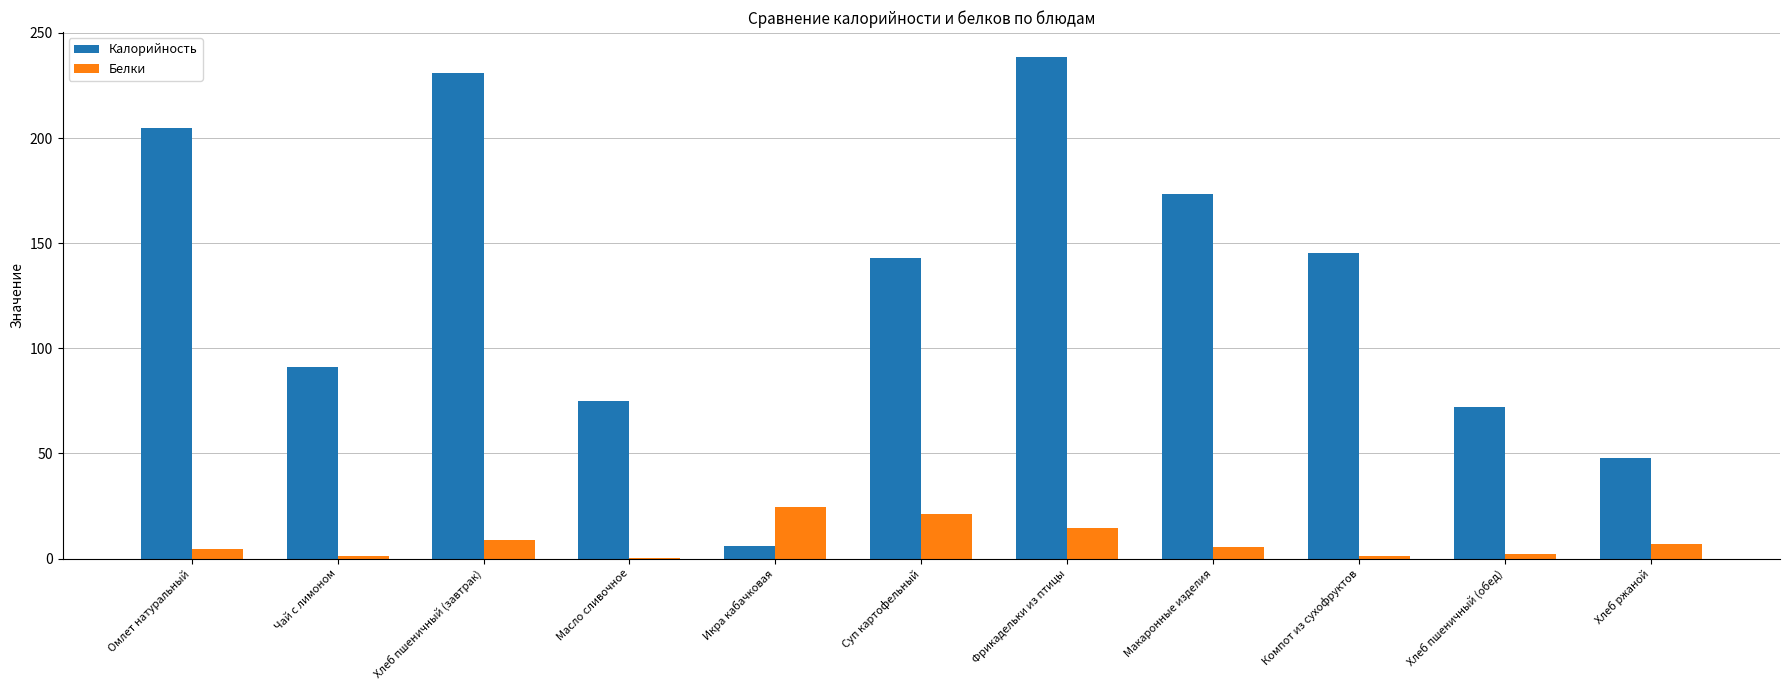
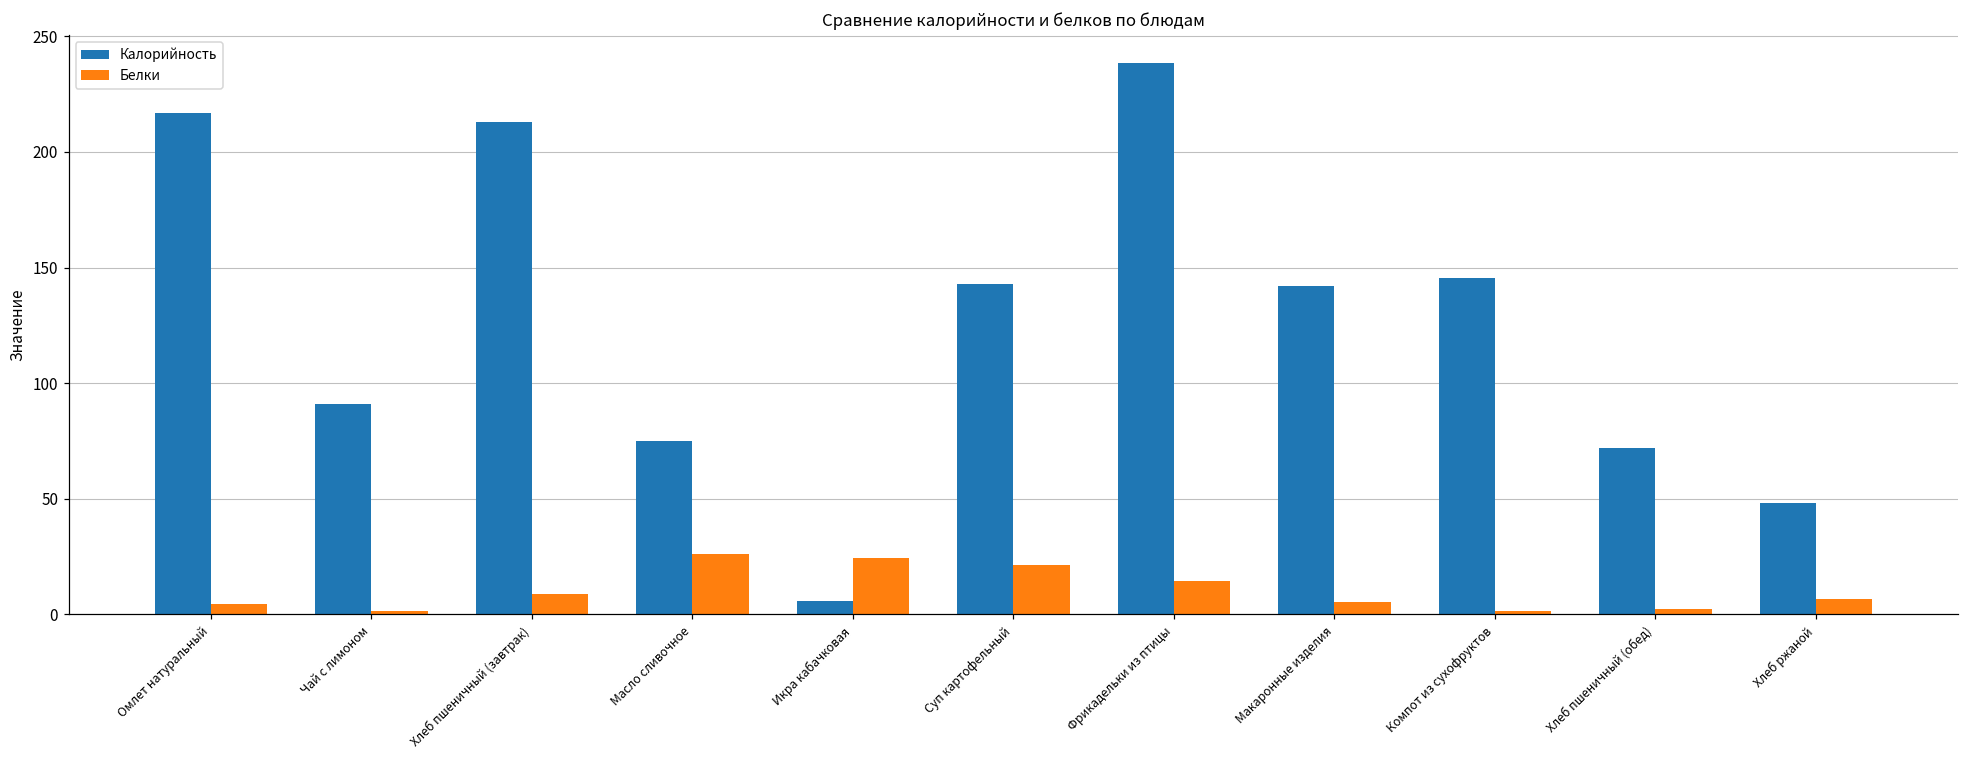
  {
    "Калорийность": {
-     "Омлет натуральный": 205,
+     "Омлет натуральный": 217,
      "Чай с лимоном": 91,
-     "Хлеб пшеничный (завтрак)": 231,
+     "Хлеб пшеничный (завтрак)": 213,
      "Масло сливочное": 75,
      "Икра кабачковая": 6,
      "Суп картофельный": 143,
      "Фрикадельки из птицы": 239,
-     "Макаронные изделия": 173,
+     "Макаронные изделия": 142,
      "Компот из сухофруктов": 146,
      "Хлеб пшеничный (обед)": 72,
      "Хлеб ржаной": 48
    },
    "Белки": {
      "Омлет натуральный": 5,
      "Чай с лимоном": 1,
      "Хлеб пшеничный (завтрак)": 9,
-     "Масло сливочное": 0,
+     "Масло сливочное": 26,
      "Икра кабачковая": 25,
      "Суп картофельный": 21,
      "Фрикадельки из птицы": 15,
      "Макаронные изделия": 5,
      "Компот из сухофруктов": 1,
      "Хлеб пшеничный (обед)": 2,
      "Хлеб ржаной": 7
    }
  }
